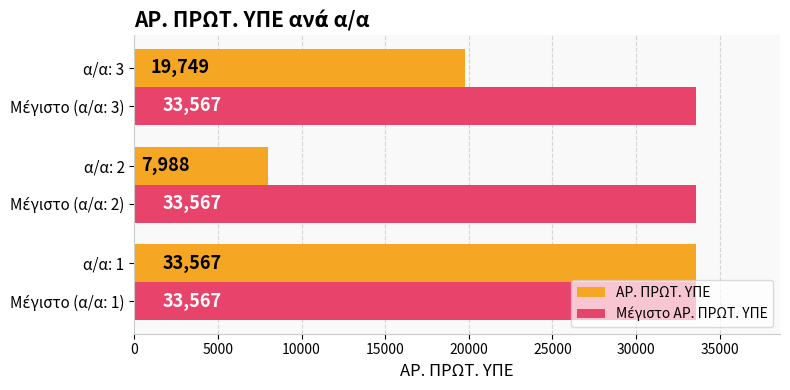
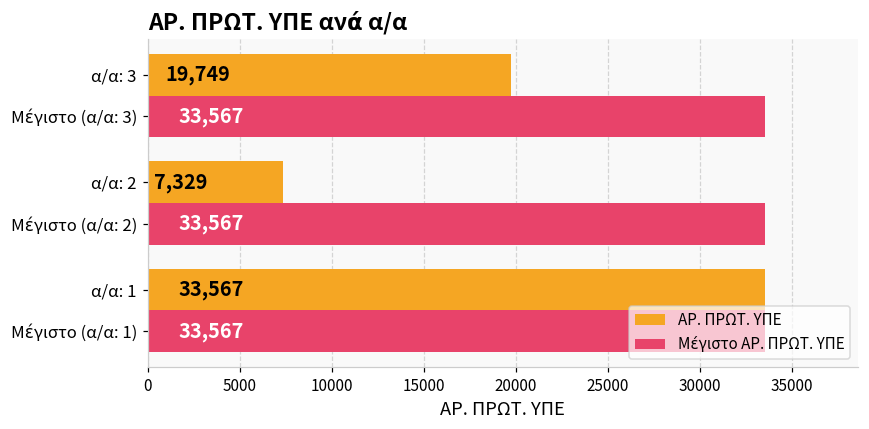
  {
    "ΑΡ. ΠΡΩΤ. ΥΠΕ": {
      "α/α: 3": "19,749",
-     "α/α: 2": "7,988",
+     "α/α: 2": "7,329",
      "α/α: 1": "33,567"
    },
    "Μέγιστο ΑΡ. ΠΡΩΤ. ΥΠΕ": {
      "Μέγιστο (α/α: 3)": "33,567",
      "Μέγιστο (α/α: 2)": "33,567"
    }
  }
